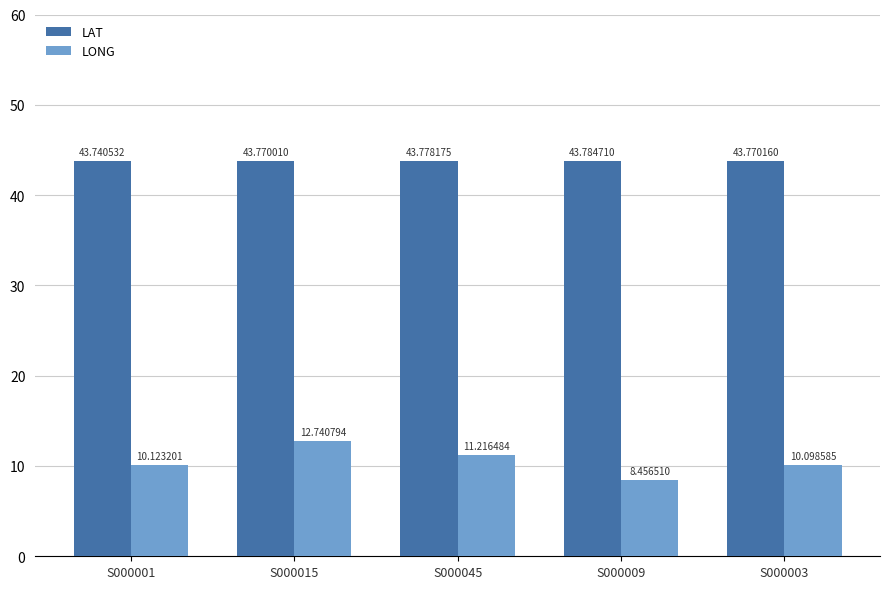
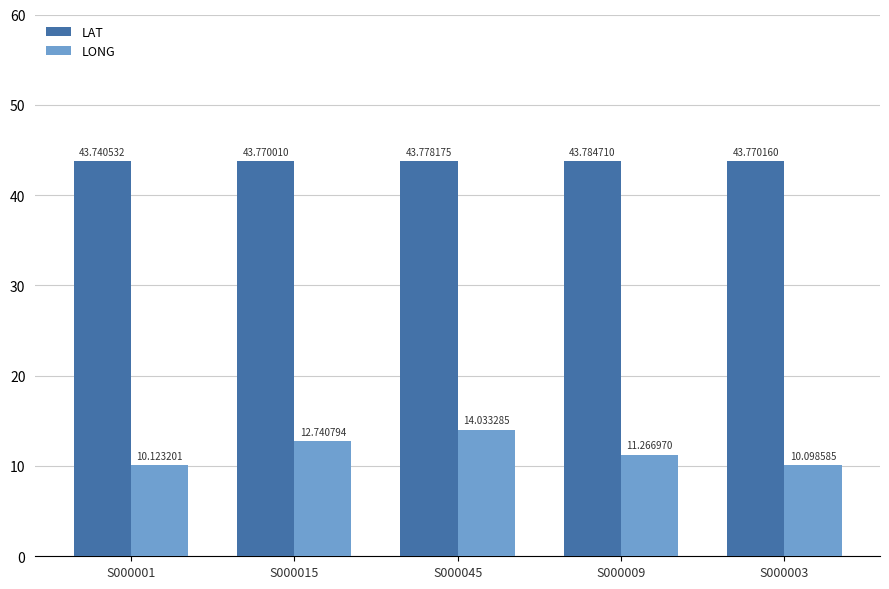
  {
    "LAT": {
      "S000001": 43.740532,
      "S000015": 43.770010,
      "S000045": 43.778175,
      "S000009": 43.784710,
      "S000003": 43.770160
    },
    "LONG": {
      "S000001": 10.123201,
      "S000015": 12.740794,
-     "S000045": 11.216484,
-     "S000009": 8.456510,
+     "S000045": 14.033285,
+     "S000009": 11.266970,
      "S000003": 10.098585
    }
  }
